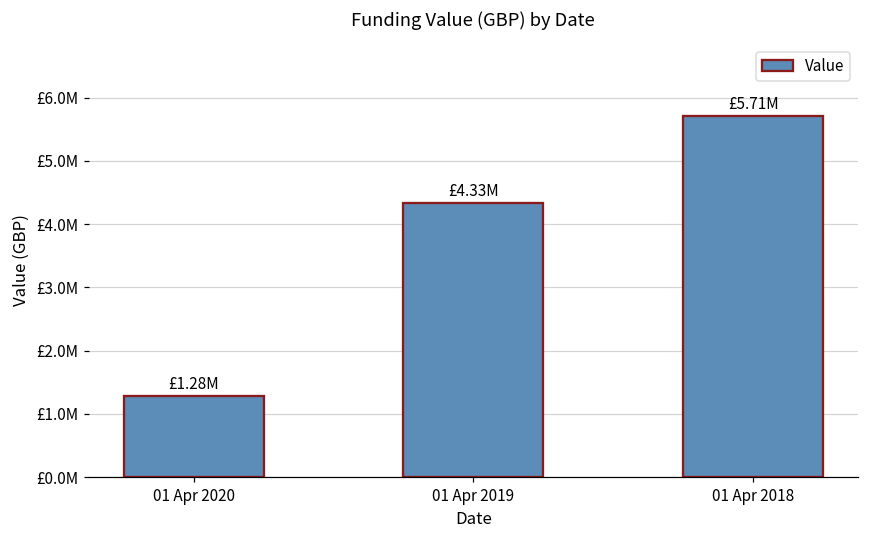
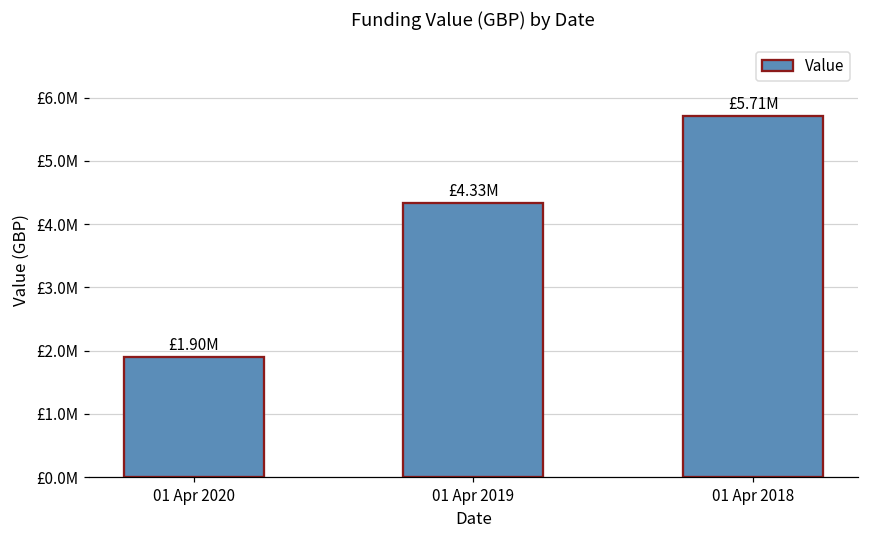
  {
-   "01 Apr 2020": "£1.28M",
+   "01 Apr 2020": "£1.90M",
    "01 Apr 2019": "£4.33M",
    "01 Apr 2018": "£5.71M"
  }
